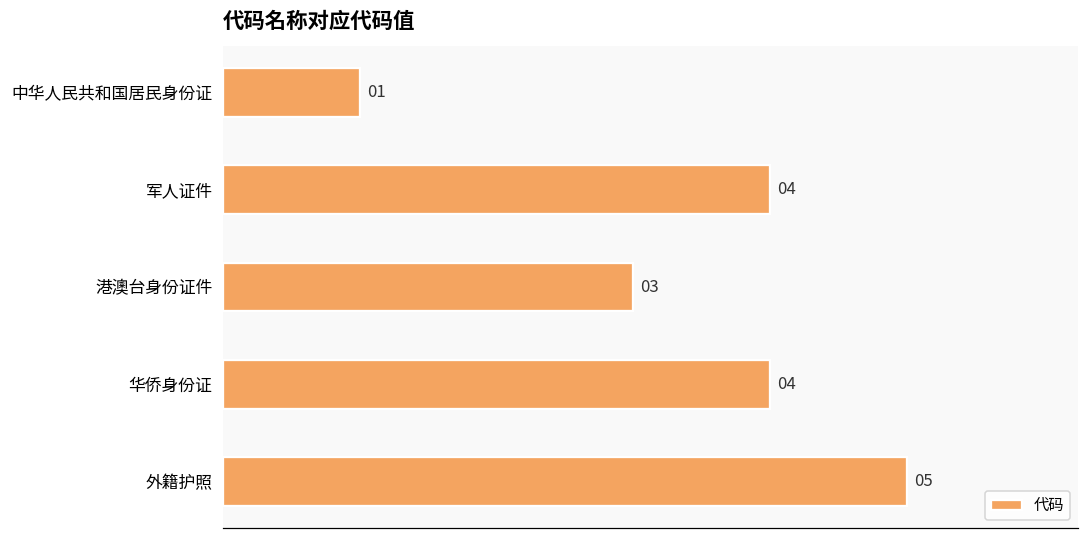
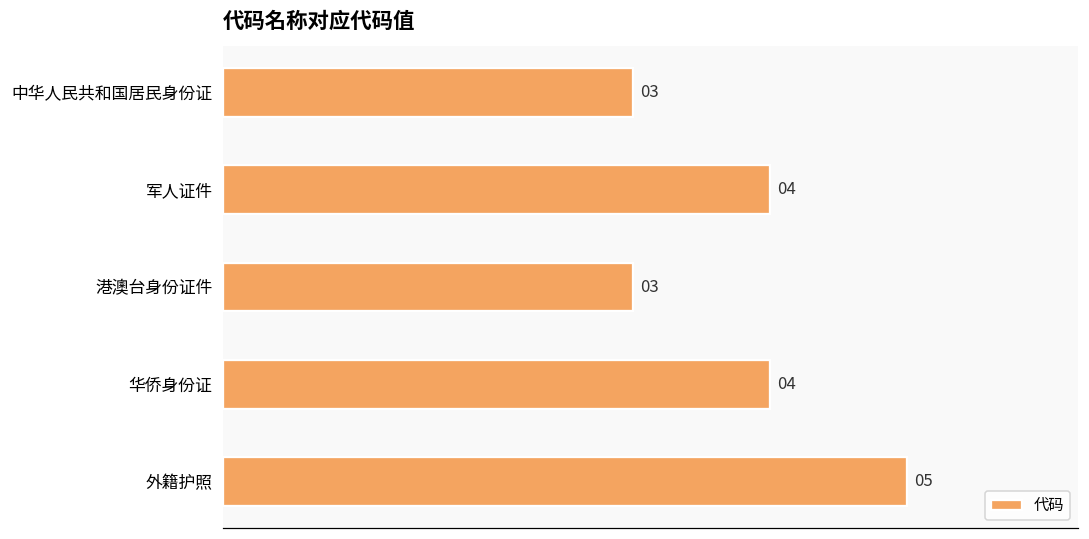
  {
-   "中华人民共和国居民身份证": "01",
+   "中华人民共和国居民身份证": "03",
    "军人证件": "04",
    "港澳台身份证件": "03",
    "华侨身份证": "04",
    "外籍护照": "05"
  }
